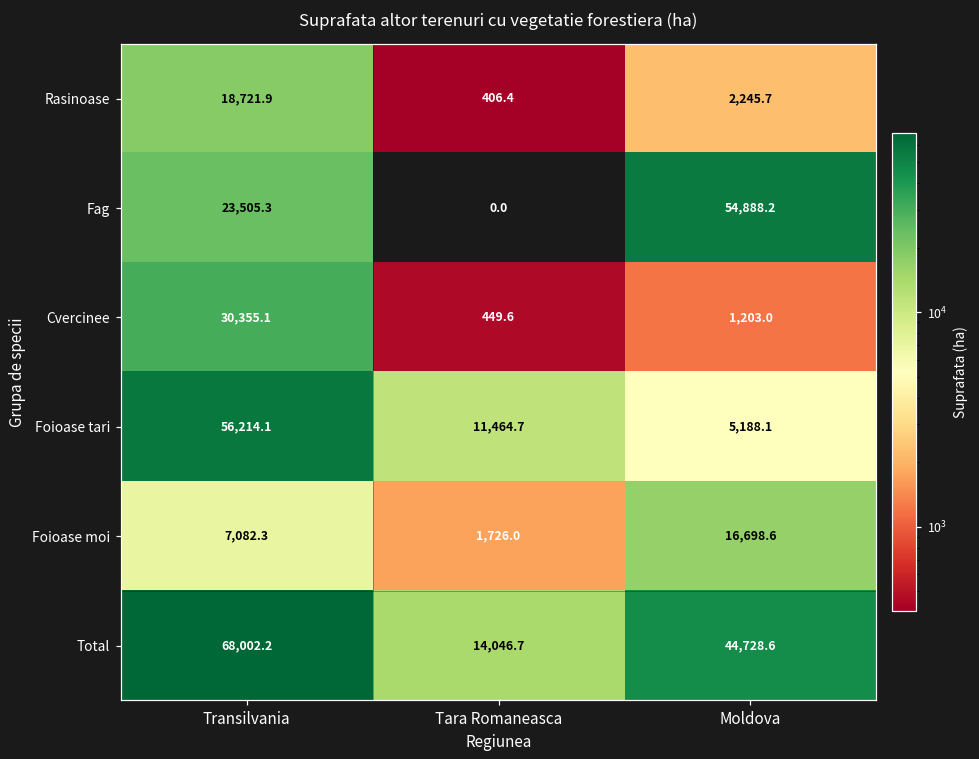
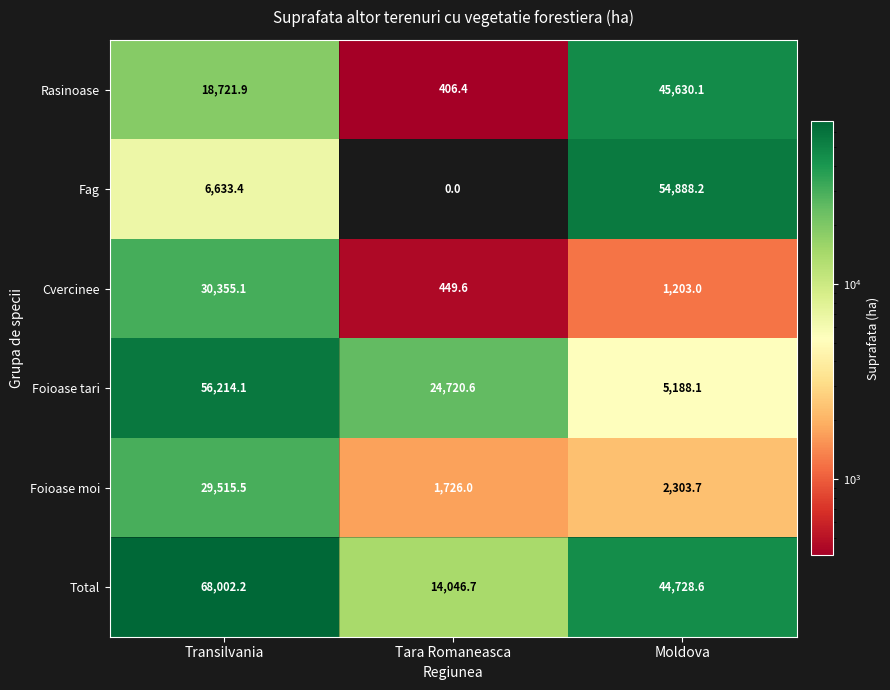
  {
    "Rasinoase": {
      "Transilvania": "18,721.9",
      "Tara Romaneasca": "406.4",
-     "Moldova": "2,245.7"
+     "Moldova": "45,630.1"
    },
    "Fag": {
-     "Transilvania": "23,505.3",
+     "Transilvania": "6,633.4",
      "Tara Romaneasca": "0.0",
      "Moldova": "54,888.2"
    },
    "Cvercinee": {
      "Transilvania": "30,355.1",
      "Tara Romaneasca": "449.6",
      "Moldova": "1,203.0"
    },
    "Foioase tari": {
      "Transilvania": "56,214.1",
-     "Tara Romaneasca": "11,464.7",
+     "Tara Romaneasca": "24,720.6",
      "Moldova": "5,188.1"
    },
    "Foioase moi": {
-     "Transilvania": "7,082.3",
+     "Transilvania": "29,515.5",
      "Tara Romaneasca": "1,726.0",
-     "Moldova": "16,698.6"
+     "Moldova": "2,303.7"
    },
    "Total": {
      "Transilvania": "68,002.2",
      "Tara Romaneasca": "14,046.7",
      "Moldova": "44,728.6"
    }
  }
